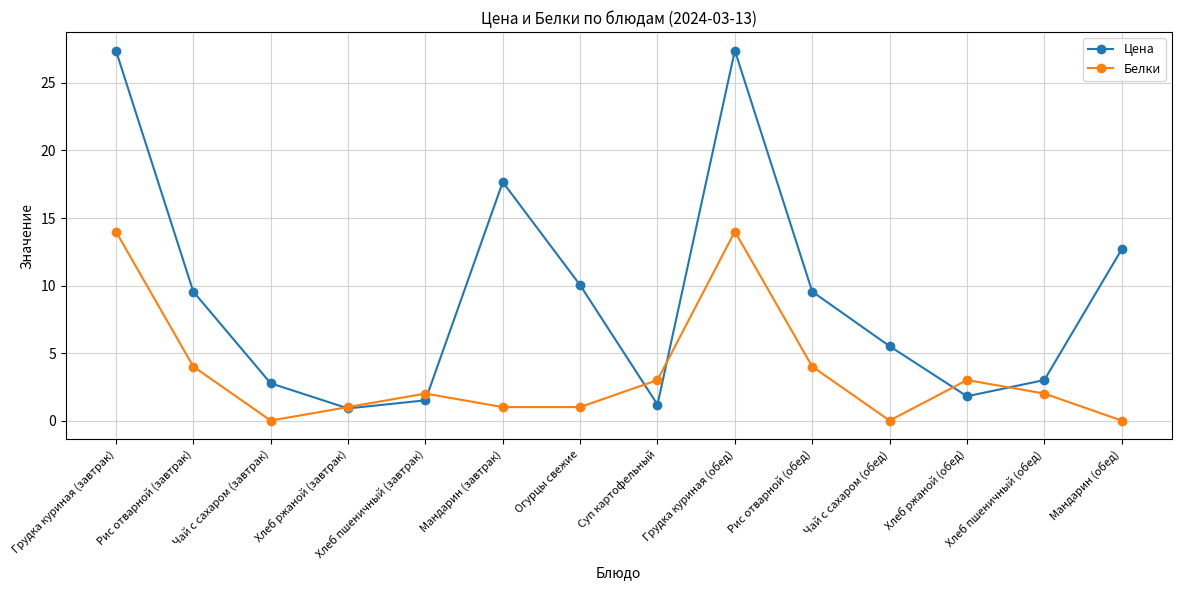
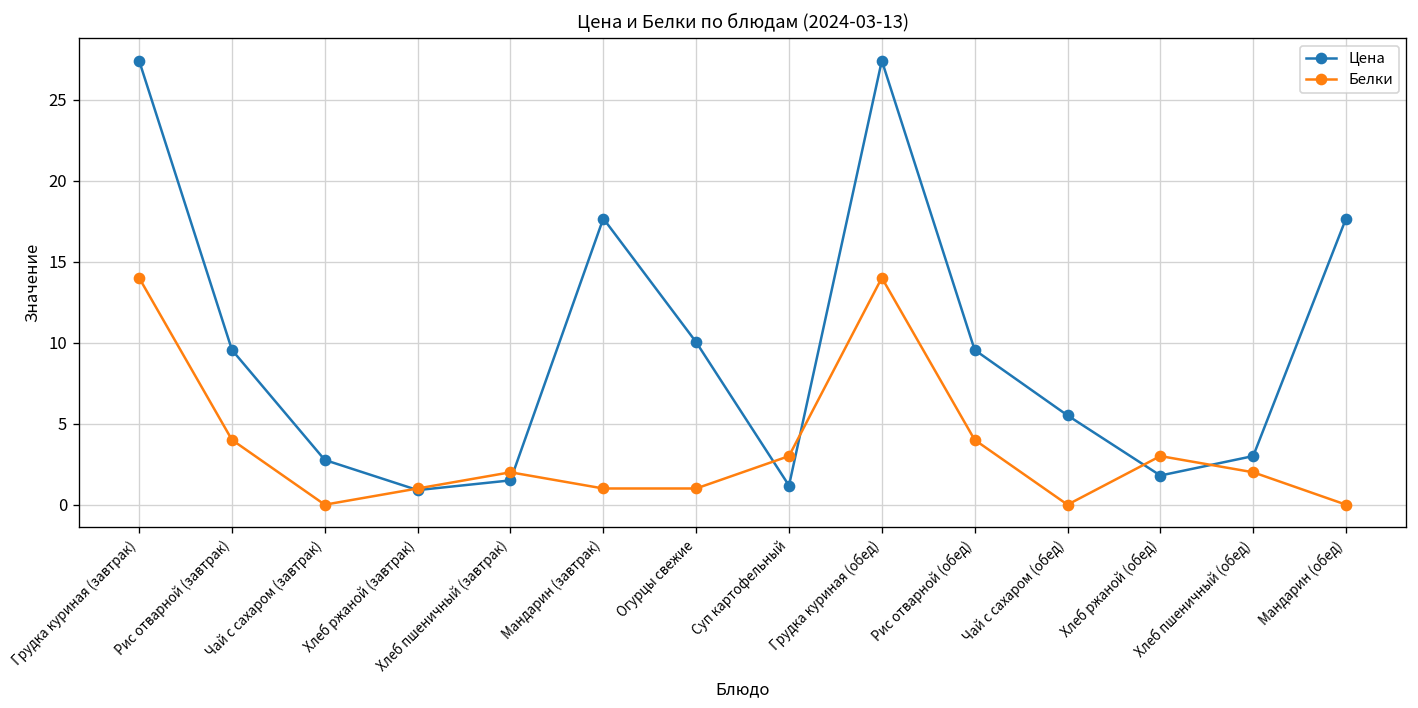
  {
    "Цена": {
      "Грудка куриная (завтрак)": 27.4,
      "Рис отварной (завтрак)": 9.6,
      "Чай с сахаром (завтрак)": 2.8,
      "Хлеб пшеничный (завтрак)": 1.5,
      "Мандарин (завтрак)": 17.7,
      "Огурцы свежие": 10.0,
      "Суп картофельный": 1.2,
      "Грудка куриная (обед)": 27.4,
      "Рис отварной (обед)": 9.6,
      "Чай с сахаром (обед)": 5.5,
      "Хлеб ржаной (обед)": 1.8,
      "Хлеб пшеничный (обед)": 3.0,
-     "Мандарин (обед)": 12.7
+     "Мандарин (обед)": 17.7
    },
    "Белки": {
      "Грудка куриная (завтрак)": 14.0,
      "Рис отварной (завтрак)": 4.0,
      "Чай с сахаром (завтрак)": 0.0,
      "Хлеб пшеничный (завтрак)": 2.0,
      "Мандарин (завтрак)": 1.0,
      "Огурцы свежие": 1.0,
      "Суп картофельный": 3.0,
      "Грудка куриная (обед)": 14.0,
      "Рис отварной (обед)": 4.0,
      "Чай с сахаром (обед)": 0.0,
      "Хлеб ржаной (обед)": 3.0,
      "Хлеб пшеничный (обед)": 2.0,
      "Мандарин (обед)": 0.0
    }
  }
